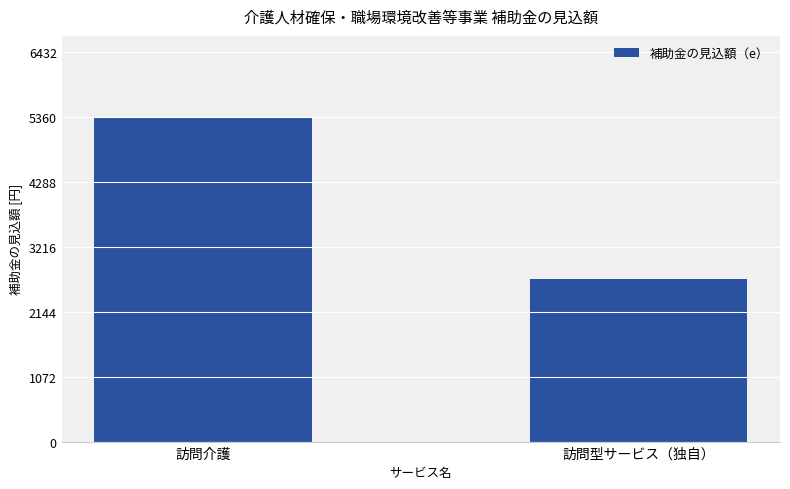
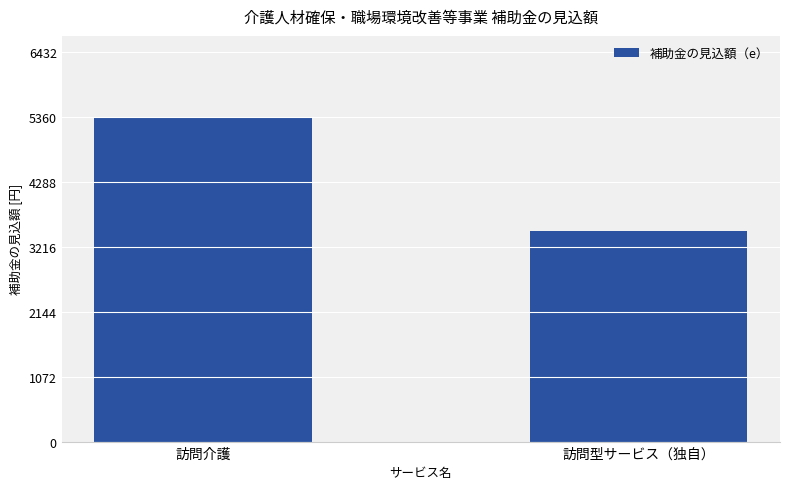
  {
    "訪問介護": 5400,
-   "訪問型サービス（独自）": 2700
+   "訪問型サービス（独自）": 3500
  }
